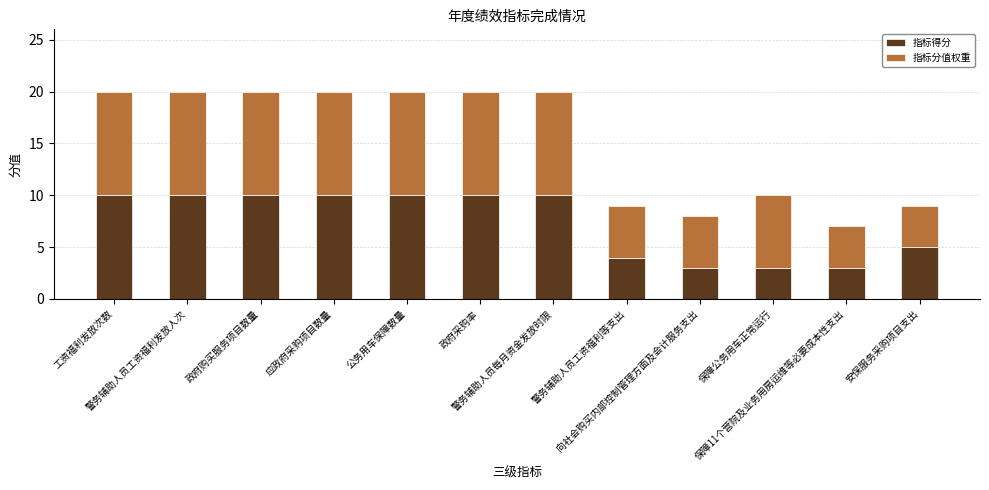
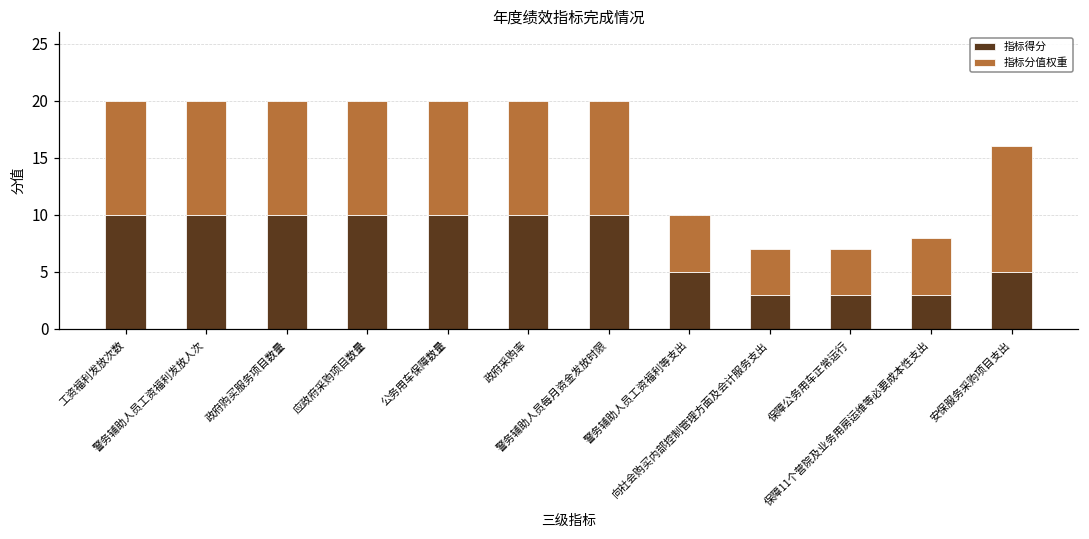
  {
    "指标得分": {
      "工资福利发放次数": 10,
      "警务辅助人员工资福利发放人次": 10,
      "政府购买服务项目数量": 10,
      "应政府采购项目数量": 10,
      "公务用车保障数量": 10,
      "政府采购率": 10,
      "警务辅助人员每月资金发放时限": 10,
-     "警务辅助人员工资福利等支出": 4,
+     "警务辅助人员工资福利等支出": 5,
      "向社会购买内部控制管理方面及会计服务支出": 3,
      "保障公务用车正常运行": 3,
      "保障11个营院及业务用房运维等必要成本性支出": 3,
      "安保服务采购项目支出": 5
    },
    "指标分值权重": {
      "工资福利发放次数": 10,
      "警务辅助人员工资福利发放人次": 10,
      "政府购买服务项目数量": 10,
      "应政府采购项目数量": 10,
      "公务用车保障数量": 10,
      "政府采购率": 10,
      "警务辅助人员每月资金发放时限": 10,
      "警务辅助人员工资福利等支出": 5,
-     "向社会购买内部控制管理方面及会计服务支出": 5,
-     "保障公务用车正常运行": 7,
-     "保障11个营院及业务用房运维等必要成本性支出": 4,
-     "安保服务采购项目支出": 4
+     "向社会购买内部控制管理方面及会计服务支出": 4,
+     "保障公务用车正常运行": 4,
+     "保障11个营院及业务用房运维等必要成本性支出": 5,
+     "安保服务采购项目支出": 11
    }
  }
